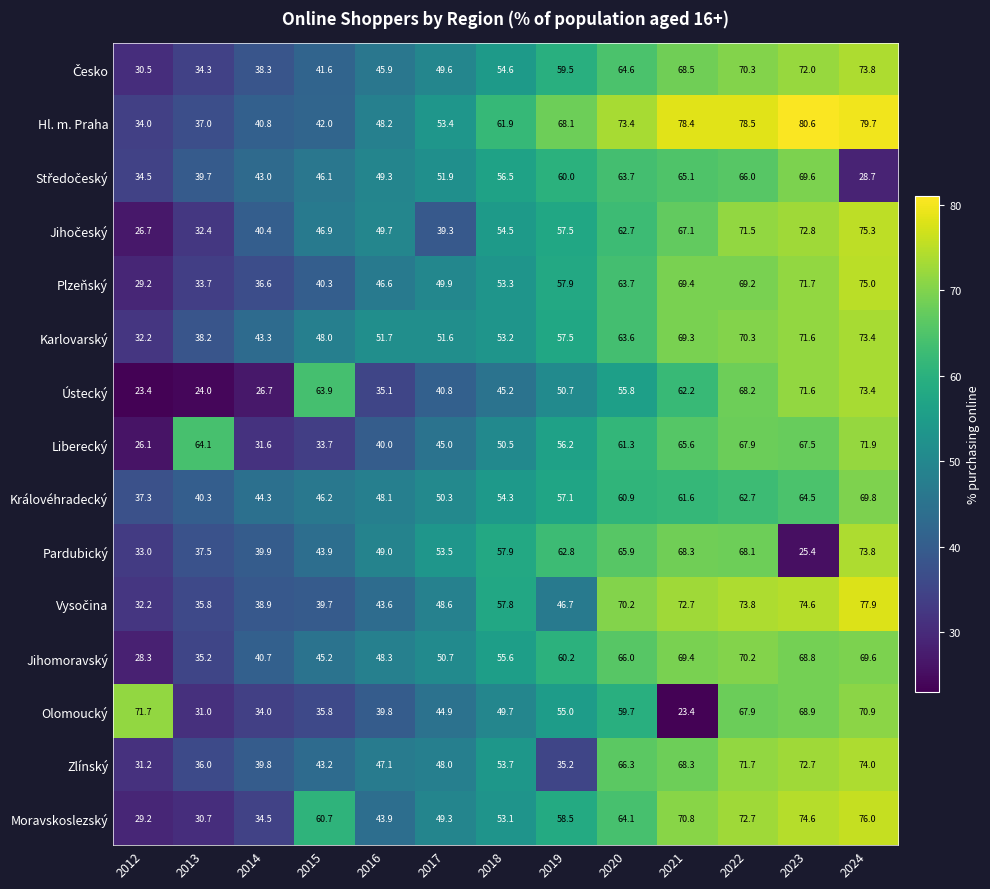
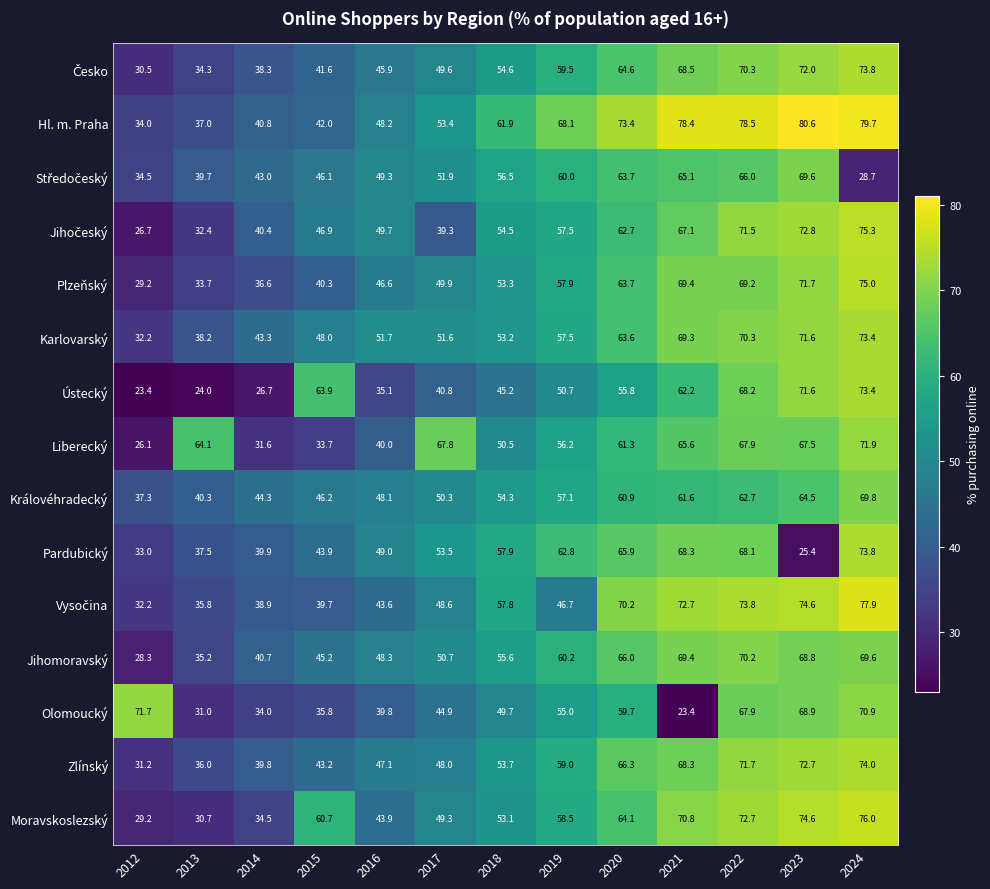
  {
    "Česko": {
      "2012": 30.5,
      "2013": 34.3,
      "2014": 38.3,
      "2015": 41.6,
      "2016": 45.9,
      "2017": 49.6,
      "2018": 54.6,
      "2019": 59.5,
      "2020": 64.6,
      "2021": 68.5,
      "2022": 70.3,
      "2023": 72.0,
      "2024": 73.8
    },
    "Hl. m. Praha": {
      "2012": 34.0,
      "2013": 37.0,
      "2014": 40.8,
      "2015": 42.0,
      "2016": 48.2,
      "2017": 53.4,
      "2018": 61.9,
      "2019": 68.1,
      "2020": 73.4,
      "2021": 78.4,
      "2022": 78.5,
      "2023": 80.6,
      "2024": 79.7
    },
    "Středočeský": {
      "2012": 34.5,
      "2013": 39.7,
      "2014": 43.0,
      "2015": 46.1,
      "2016": 49.3,
      "2017": 51.9,
      "2018": 56.5,
      "2019": 60.0,
      "2020": 63.7,
      "2021": 65.1,
      "2022": 66.0,
      "2023": 69.6,
      "2024": 28.7
    },
    "Jihočeský": {
      "2012": 26.7,
      "2013": 32.4,
      "2014": 40.4,
      "2015": 46.9,
      "2016": 49.7,
      "2017": 39.3,
      "2018": 54.5,
      "2019": 57.5,
      "2020": 62.7,
      "2021": 67.1,
      "2022": 71.5,
      "2023": 72.8,
      "2024": 75.3
    },
    "Plzeňský": {
      "2012": 29.2,
      "2013": 33.7,
      "2014": 36.6,
      "2015": 40.3,
      "2016": 46.6,
      "2017": 49.9,
      "2018": 53.3,
      "2019": 57.9,
      "2020": 63.7,
      "2021": 69.4,
      "2022": 69.2,
      "2023": 71.7,
      "2024": 75.0
    },
    "Karlovarský": {
      "2012": 32.2,
      "2013": 38.2,
      "2014": 43.3,
      "2015": 48.0,
      "2016": 51.7,
      "2017": 51.6,
      "2018": 53.2,
      "2019": 57.5,
      "2020": 63.6,
      "2021": 69.3,
      "2022": 70.3,
      "2023": 71.6,
      "2024": 73.4
    },
    "Ústecký": {
      "2012": 23.4,
      "2013": 24.0,
      "2014": 26.7,
      "2015": 63.9,
      "2016": 35.1,
      "2017": 40.8,
      "2018": 45.2,
      "2019": 50.7,
      "2020": 55.8,
      "2021": 62.2,
      "2022": 68.2,
      "2023": 71.6,
      "2024": 73.4
    },
    "Liberecký": {
      "2012": 26.1,
      "2013": 64.1,
      "2014": 31.6,
      "2015": 33.7,
      "2016": 40.0,
-     "2017": 45.0,
+     "2017": 67.8,
      "2018": 50.5,
      "2019": 56.2,
      "2020": 61.3,
      "2021": 65.6,
      "2022": 67.9,
      "2023": 67.5,
      "2024": 71.9
    },
    "Královéhradecký": {
      "2012": 37.3,
      "2013": 40.3,
      "2014": 44.3,
      "2015": 46.2,
      "2016": 48.1,
      "2017": 50.3,
      "2018": 54.3,
      "2019": 57.1,
      "2020": 60.9,
      "2021": 61.6,
      "2022": 62.7,
      "2023": 64.5,
      "2024": 69.8
    },
    "Pardubický": {
      "2012": 33.0,
      "2013": 37.5,
      "2014": 39.9,
      "2015": 43.9,
      "2016": 49.0,
      "2017": 53.5,
      "2018": 57.9,
      "2019": 62.8,
      "2020": 65.9,
      "2021": 68.3,
      "2022": 68.1,
      "2023": 25.4,
      "2024": 73.8
    },
    "Vysočina": {
      "2012": 32.2,
      "2013": 35.8,
      "2014": 38.9,
      "2015": 39.7,
      "2016": 43.6,
      "2017": 48.6,
      "2018": 57.8,
      "2019": 46.7,
      "2020": 70.2,
      "2021": 72.7,
      "2022": 73.8,
      "2023": 74.6,
      "2024": 77.9
    },
    "Jihomoravský": {
      "2012": 28.3,
      "2013": 35.2,
      "2014": 40.7,
      "2015": 45.2,
      "2016": 48.3,
      "2017": 50.7,
      "2018": 55.6,
      "2019": 60.2,
      "2020": 66.0,
      "2021": 69.4,
      "2022": 70.2,
      "2023": 68.8,
      "2024": 69.6
    },
    "Olomoucký": {
      "2012": 71.7,
      "2013": 31.0,
      "2014": 34.0,
      "2015": 35.8,
      "2016": 39.8,
      "2017": 44.9,
      "2018": 49.7,
      "2019": 55.0,
      "2020": 59.7,
      "2021": 23.4,
      "2022": 67.9,
      "2023": 68.9,
      "2024": 70.9
    },
    "Zlínský": {
      "2012": 31.2,
      "2013": 36.0,
      "2014": 39.8,
      "2015": 43.2,
      "2016": 47.1,
      "2017": 48.0,
      "2018": 53.7,
-     "2019": 35.2,
+     "2019": 59.0,
      "2020": 66.3,
      "2021": 68.3,
      "2022": 71.7,
      "2023": 72.7,
      "2024": 74.0
    },
    "Moravskoslezský": {
      "2012": 29.2,
      "2013": 30.7,
      "2014": 34.5,
      "2015": 60.7,
      "2016": 43.9,
      "2017": 49.3,
      "2018": 53.1,
      "2019": 58.5,
      "2020": 64.1,
      "2021": 70.8,
      "2022": 72.7,
      "2023": 74.6,
      "2024": 76.0
    }
  }
